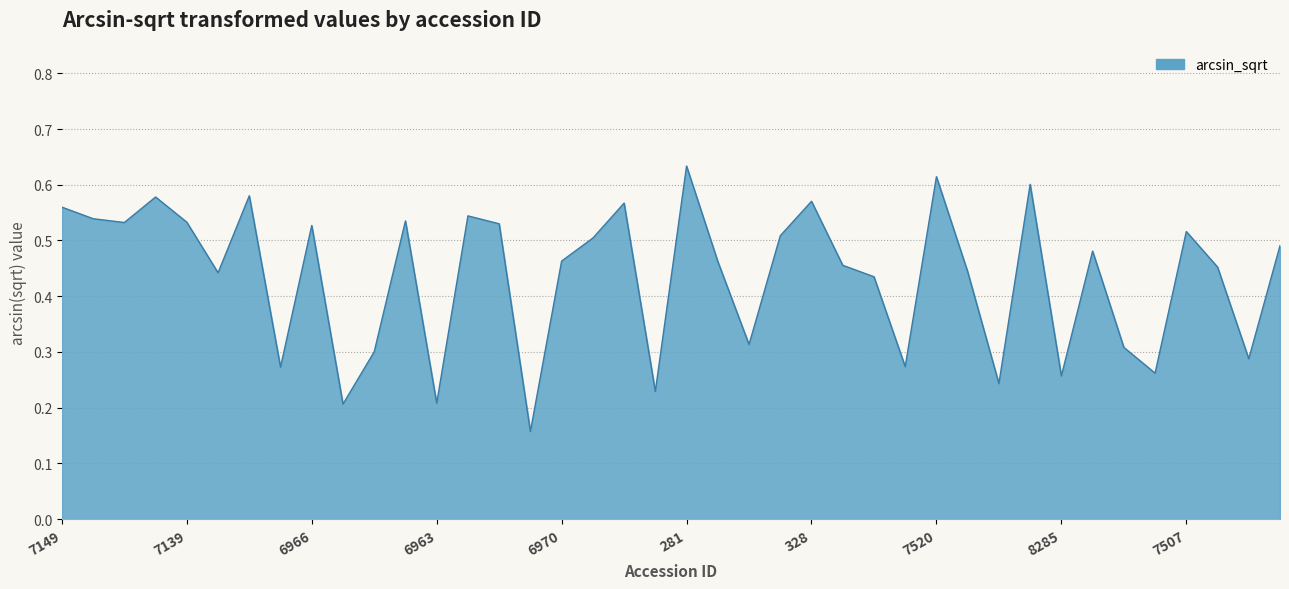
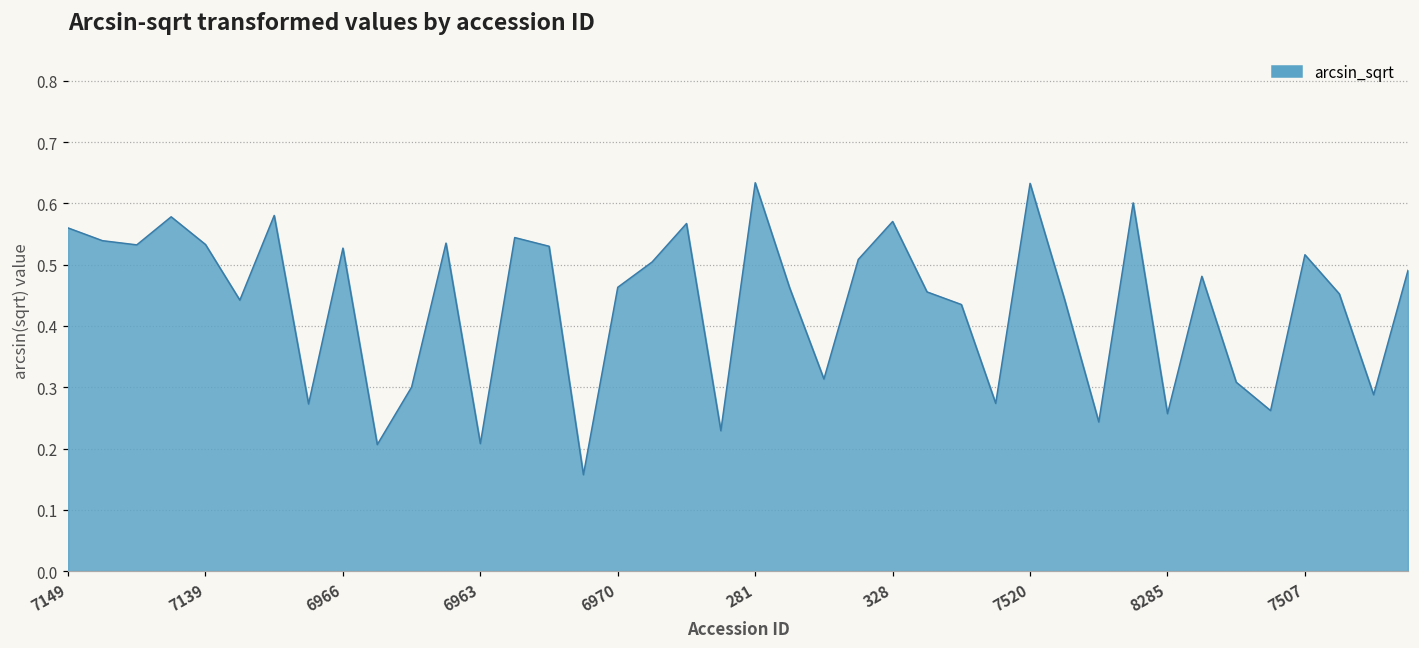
  {
    "7149": 0.56,
    "7139": 0.53,
    "6966": 0.53,
    "6963": 0.21,
    "6970": 0.46,
    "281": 0.63,
    "328": 0.57,
-   "7520": 0.61,
+   "7520": 0.63,
    "8285": 0.26,
    "7507": 0.52
  }
